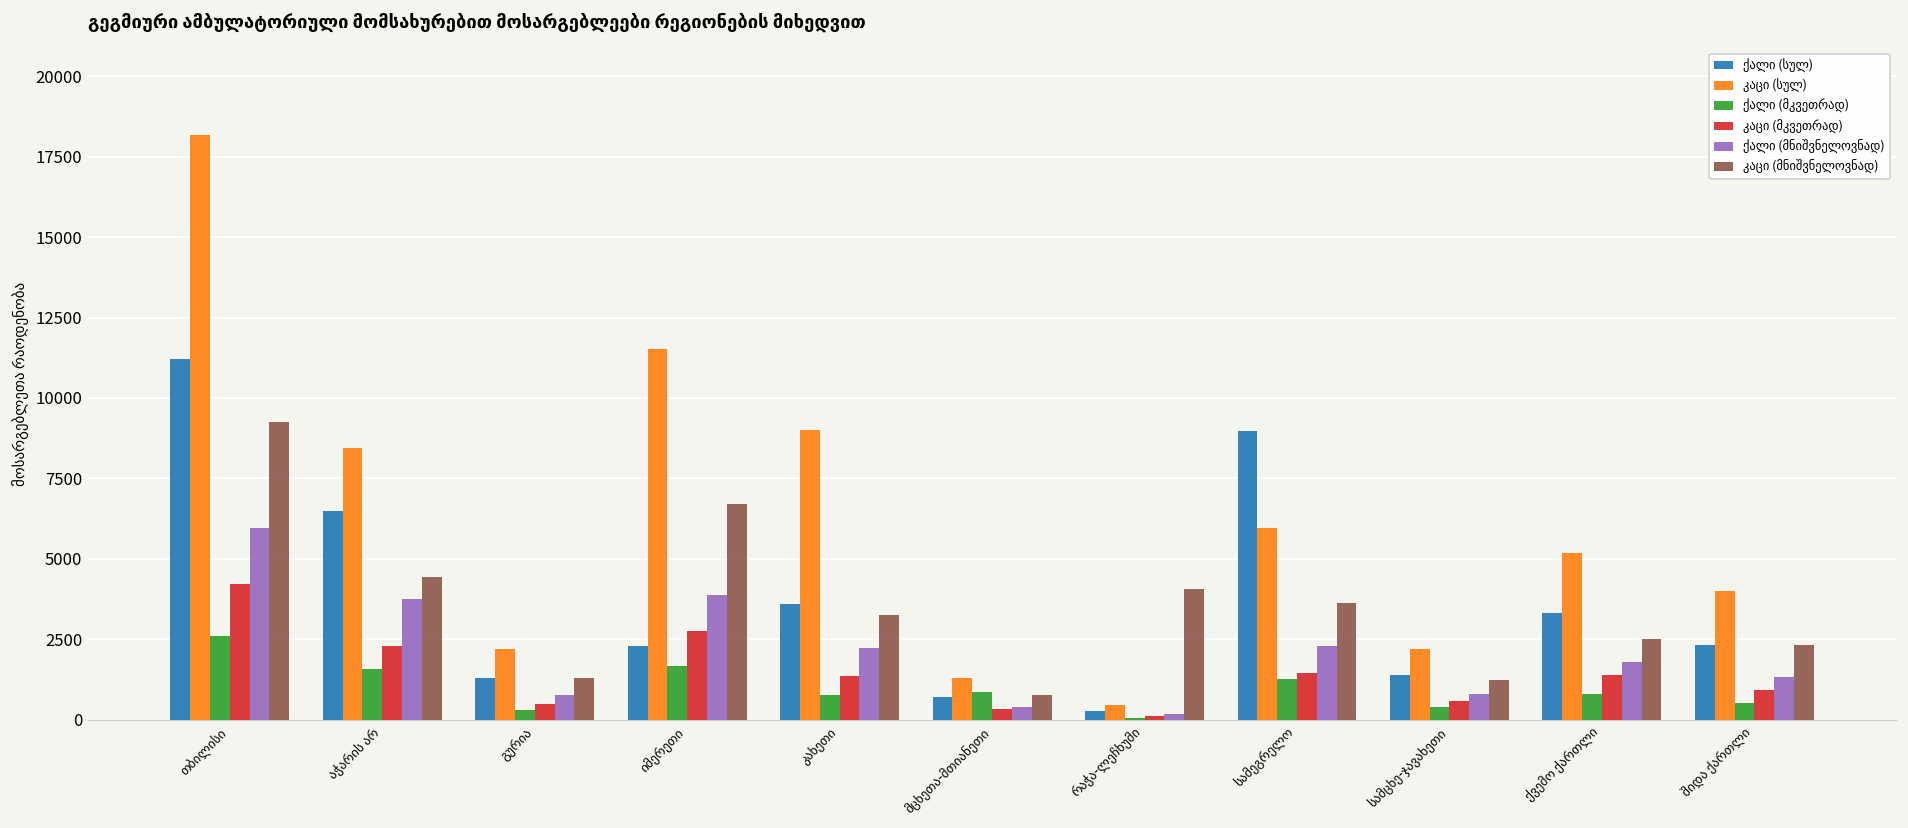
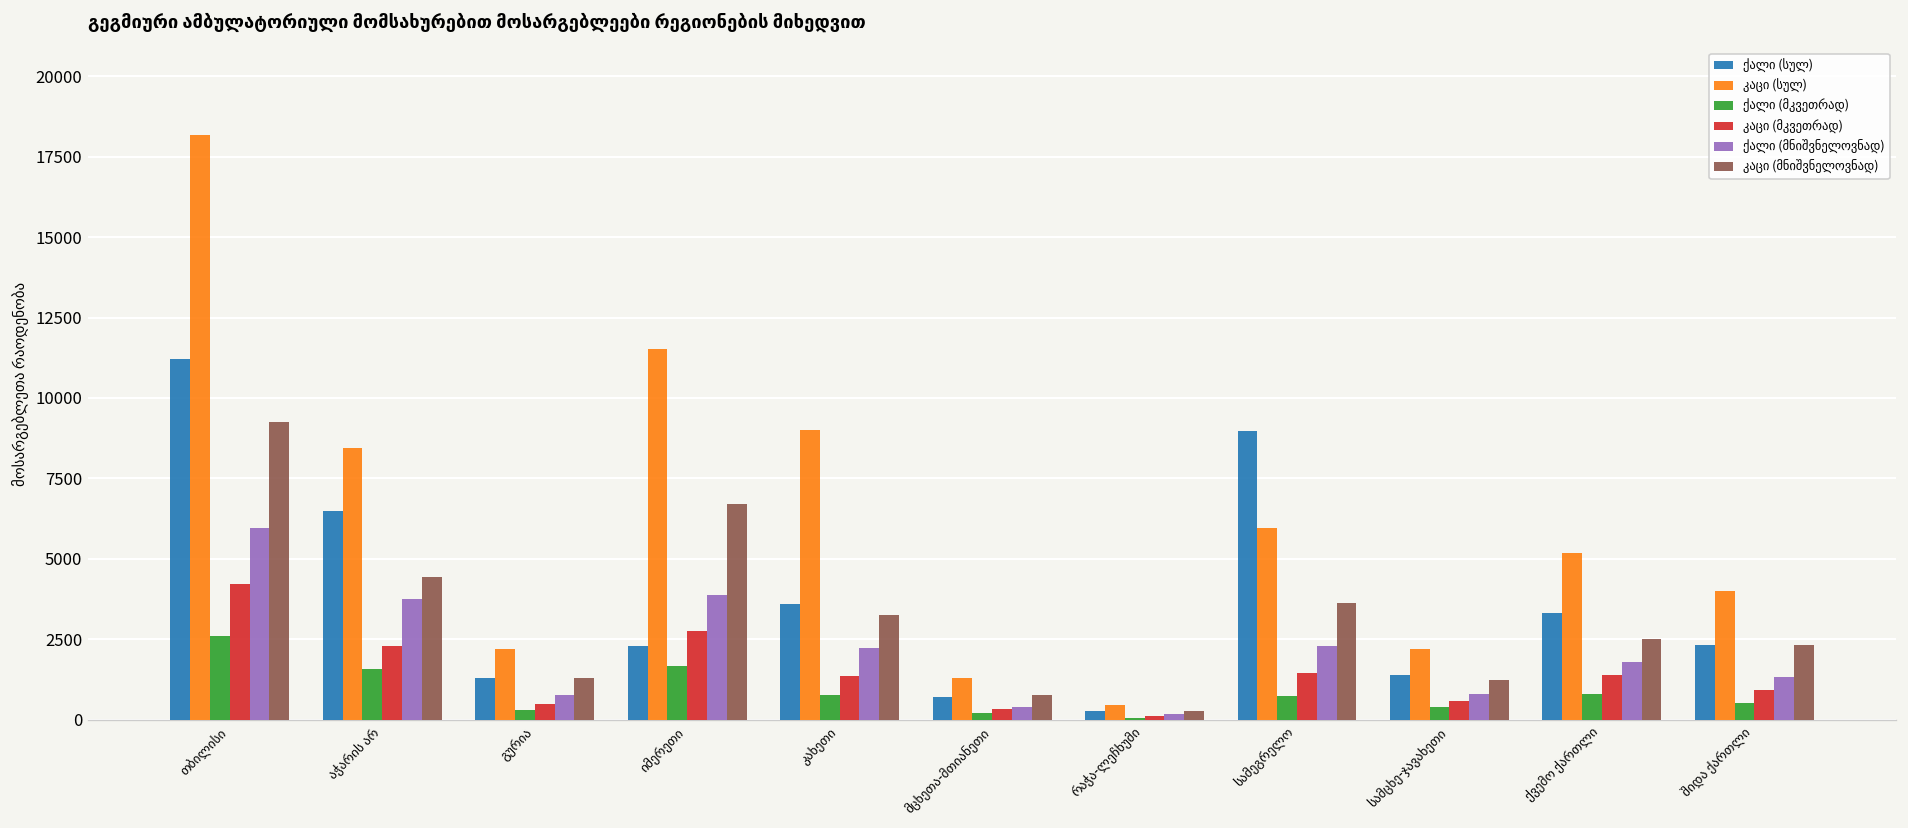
  {
    "ქალი (სულ)": {
      "თბილისი": 11200,
      "აჭარის არ": 6500,
      "გურია": 1300,
      "იმერეთი": 2300,
      "კახეთი": 3600,
      "მცხეთა-მთიანეთი": 700,
      "რაჭა-ლეჩხუმი": 300,
      "სამეგრელო": 9000,
      "სამცხე-ჯავახეთი": 1400,
      "ქვემო ქართლი": 3300,
      "შიდა ქართლი": 2300
    },
    "კაცი (სულ)": {
      "თბილისი": 18200,
      "აჭარის არ": 8400,
      "გურია": 2200,
      "იმერეთი": 11500,
      "კახეთი": 9000,
      "მცხეთა-მთიანეთი": 1300,
      "რაჭა-ლეჩხუმი": 500,
      "სამეგრელო": 6000,
      "სამცხე-ჯავახეთი": 2200,
      "ქვემო ქართლი": 5200,
      "შიდა ქართლი": 4000
    },
    "ქალი (მკვეთრად)": {
      "თბილისი": 2600,
      "აჭარის არ": 1600,
      "გურია": 300,
      "იმერეთი": 1700,
      "კახეთი": 800,
-     "მცხეთა-მთიანეთი": 900,
-     "სამეგრელო": 1300,
+     "მცხეთა-მთიანეთი": 200,
+     "სამეგრელო": 800,
      "სამცხე-ჯავახეთი": 400,
      "ქვემო ქართლი": 800,
      "შიდა ქართლი": 500
    },
    "კაცი (მკვეთრად)": {
      "თბილისი": 4200,
      "აჭარის არ": 2300,
      "გურია": 500,
      "იმერეთი": 2800,
      "კახეთი": 1400,
      "მცხეთა-მთიანეთი": 300,
      "რაჭა-ლეჩხუმი": 100,
      "სამეგრელო": 1400,
      "სამცხე-ჯავახეთი": 600,
      "ქვემო ქართლი": 1400,
      "შიდა ქართლი": 900
    },
    "ქალი (მნიშვნელოვნად)": {
      "თბილისი": 6000,
      "აჭარის არ": 3800,
      "გურია": 800,
      "იმერეთი": 3900,
      "კახეთი": 2200,
      "მცხეთა-მთიანეთი": 400,
      "რაჭა-ლეჩხუმი": 200,
      "სამეგრელო": 2300,
      "სამცხე-ჯავახეთი": 800,
      "ქვემო ქართლი": 1800,
      "შიდა ქართლი": 1300
    },
    "კაცი (მნიშვნელოვნად)": {
      "თბილისი": 9300,
      "აჭარის არ": 4400,
      "გურია": 1300,
      "იმერეთი": 6700,
      "კახეთი": 3300,
      "მცხეთა-მთიანეთი": 800,
-     "რაჭა-ლეჩხუმი": 4100,
+     "რაჭა-ლეჩხუმი": 300,
      "სამეგრელო": 3600,
      "სამცხე-ჯავახეთი": 1200,
      "ქვემო ქართლი": 2500,
      "შიდა ქართლი": 2300
    }
  }
